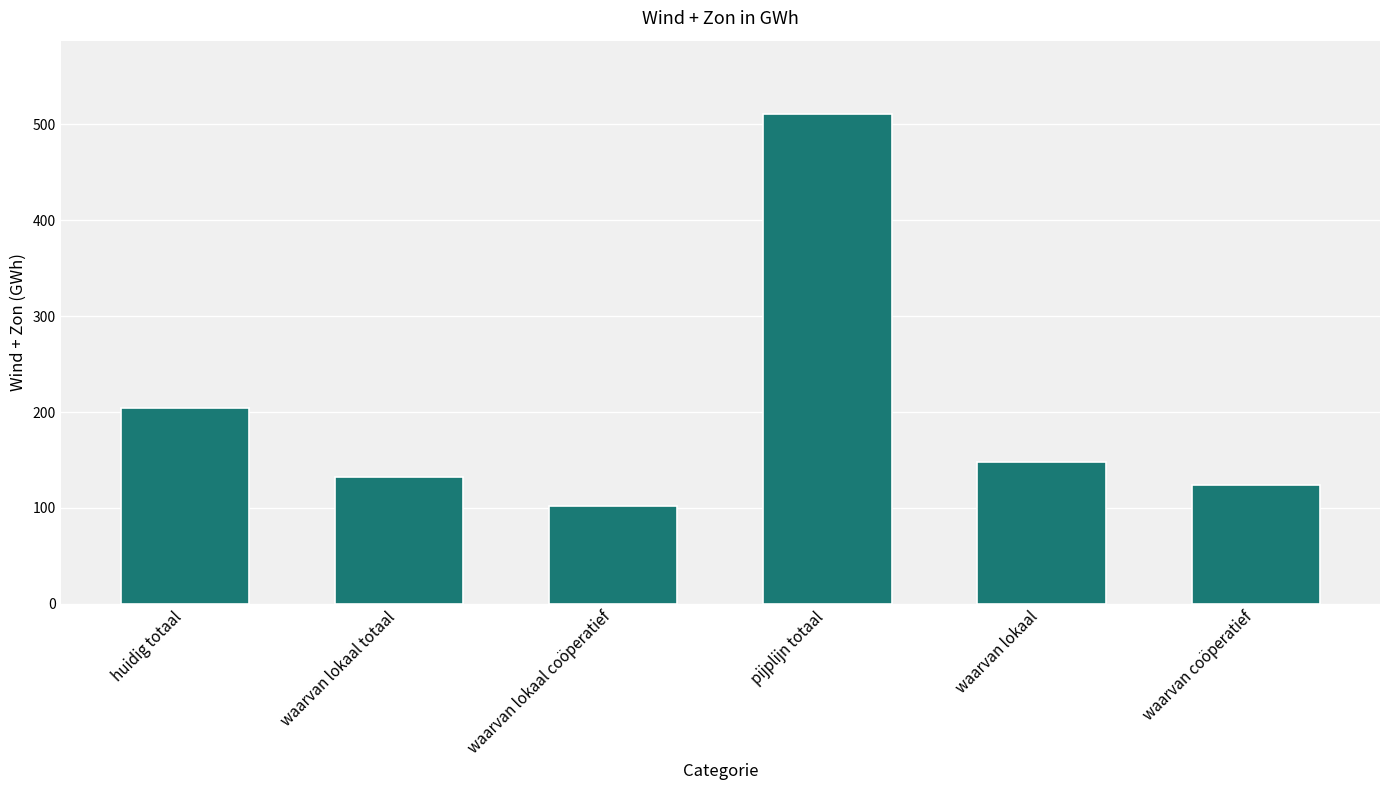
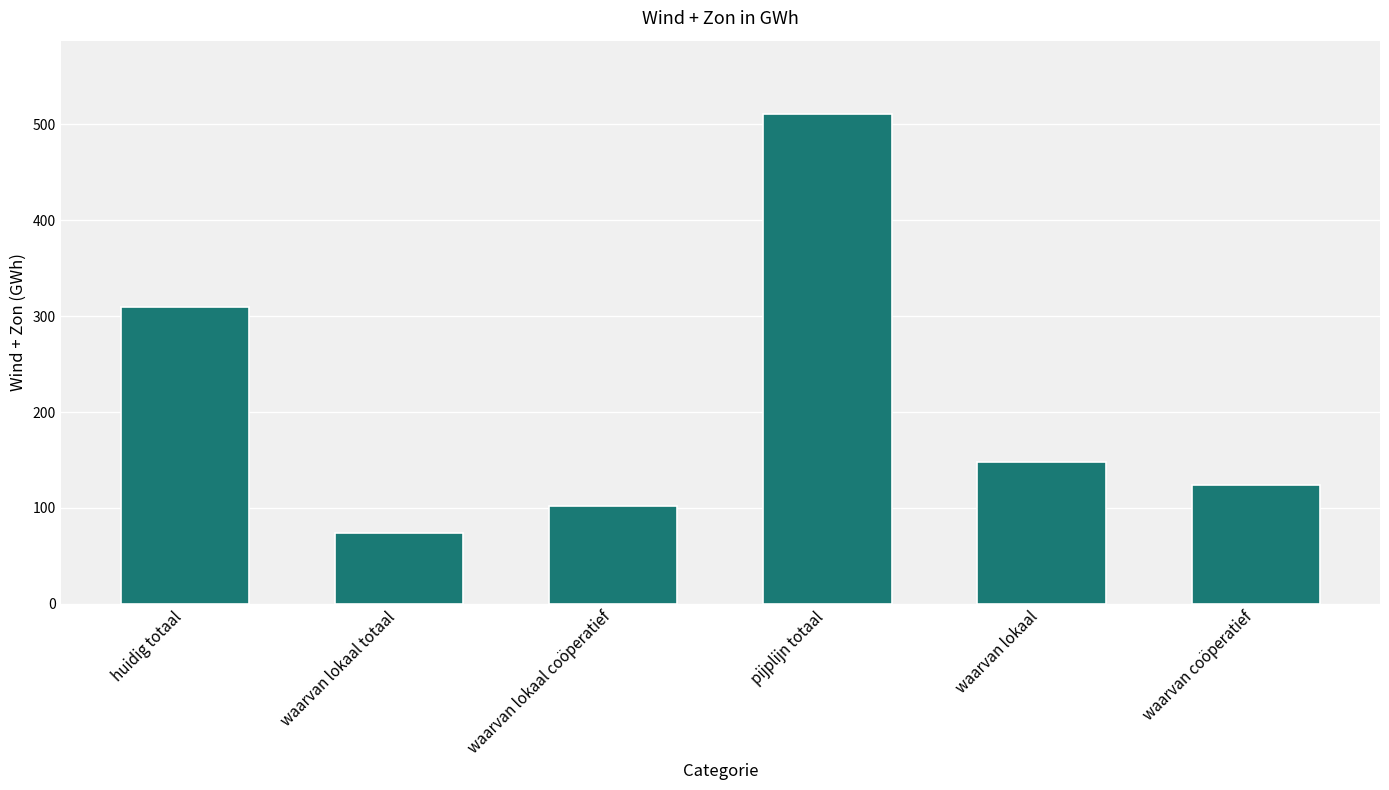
  {
-   "huidig totaal": 200,
-   "waarvan lokaal totaal": 130,
+   "huidig totaal": 310,
+   "waarvan lokaal totaal": 70,
    "waarvan lokaal coöperatief": 100,
    "pijplijn totaal": 510,
    "waarvan lokaal": 150,
    "waarvan coöperatief": 120
  }
